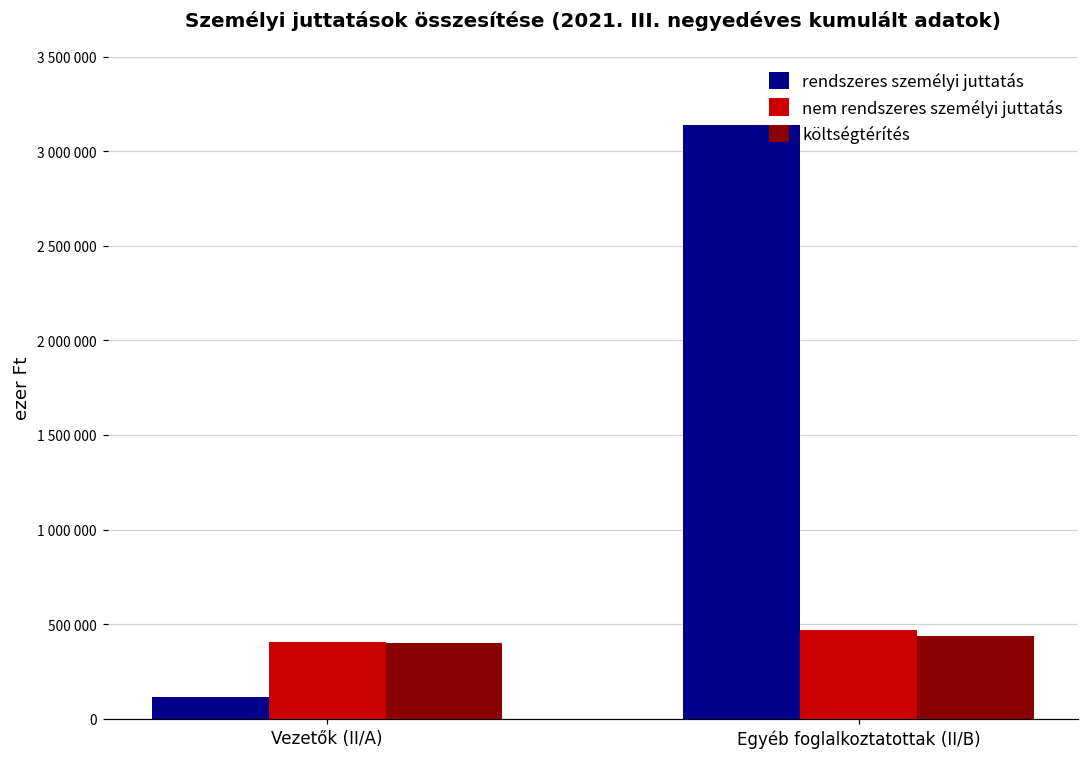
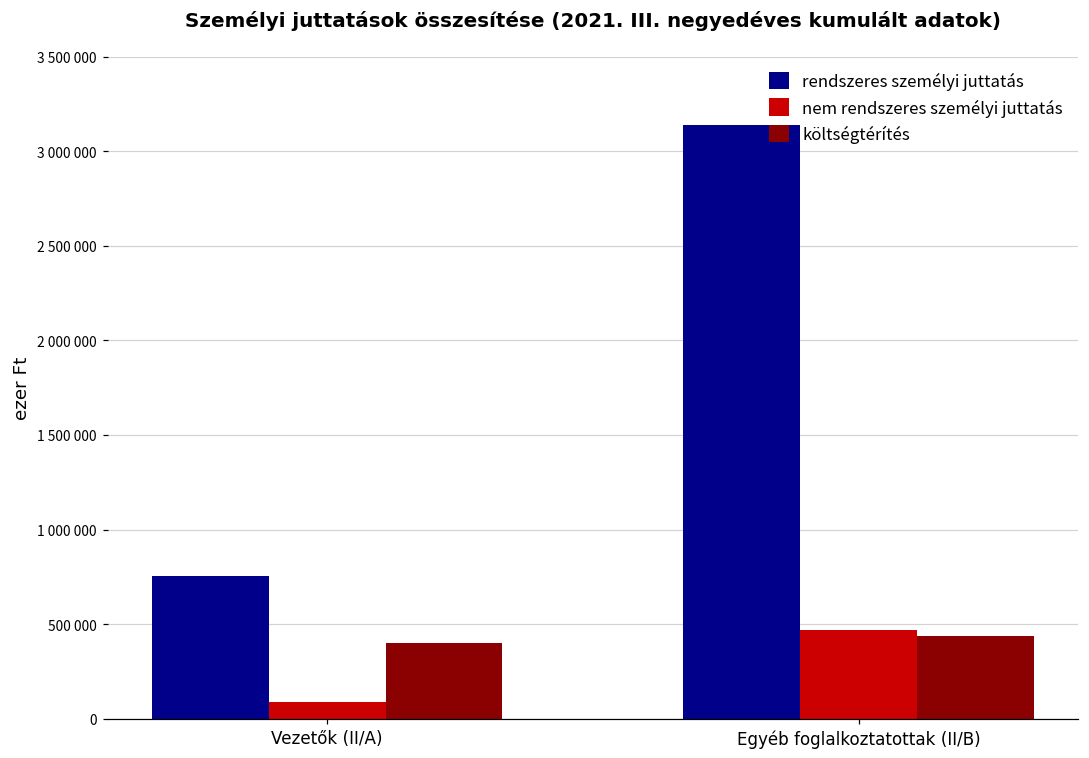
  {
    "rendszeres személyi juttatás": {
-     "Vezetők (II/A)": 120000,
+     "Vezetők (II/A)": 760000,
      "Egyéb foglalkoztatottak (II/B)": 3140000
    },
    "nem rendszeres személyi juttatás": {
-     "Vezetők (II/A)": 400000,
+     "Vezetők (II/A)": 90000,
      "Egyéb foglalkoztatottak (II/B)": 470000
    },
    "költségtérítés": {
      "Vezetők (II/A)": 400000,
      "Egyéb foglalkoztatottak (II/B)": 440000
    }
  }
